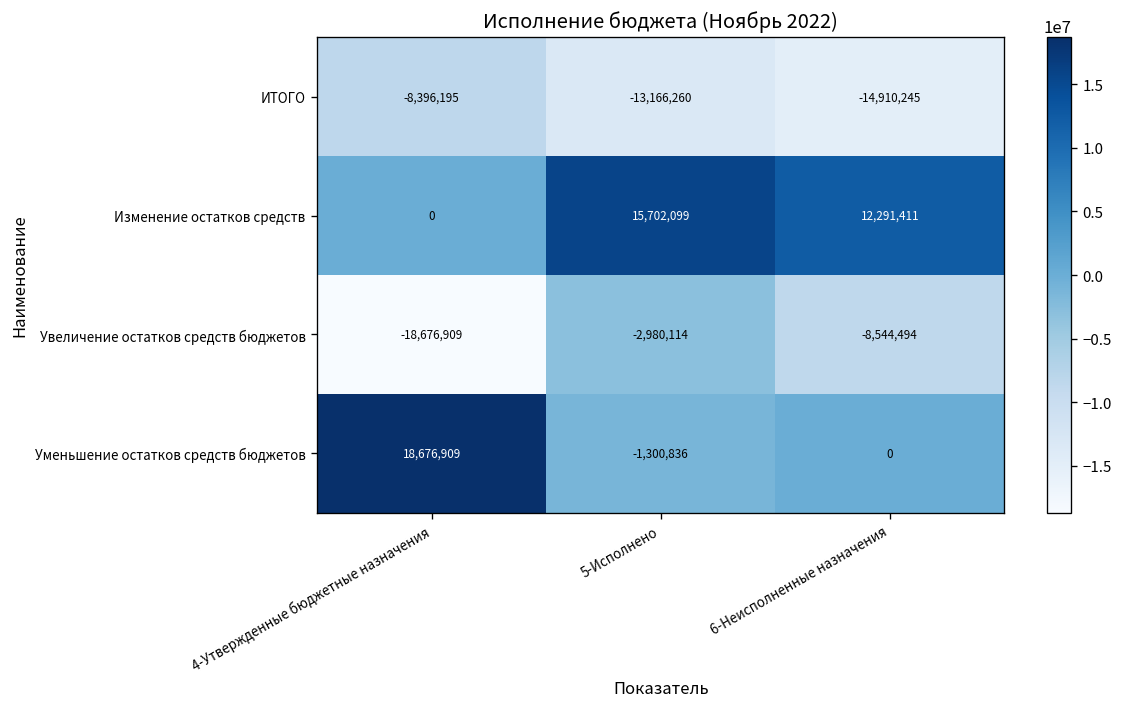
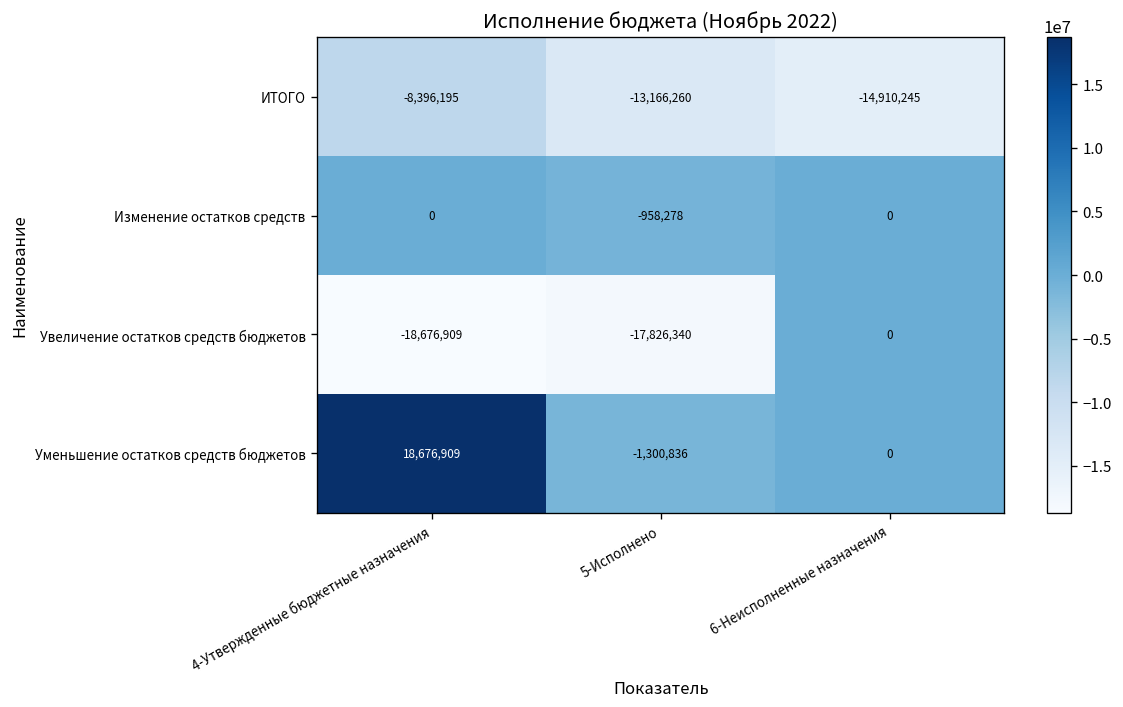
  {
    "ИТОГО": {
      "4-Утвержденные бюджетные назначения": "-8,396,195",
      "5-Исполнено": "-13,166,260",
      "6-Неисполненные назначения": "-14,910,245"
    },
    "Изменение остатков средств": {
      "4-Утвержденные бюджетные назначения": "0",
-     "5-Исполнено": "15,702,099",
-     "6-Неисполненные назначения": "12,291,411"
+     "5-Исполнено": "-958,278",
+     "6-Неисполненные назначения": "0"
    },
    "Увеличение остатков средств бюджетов": {
      "4-Утвержденные бюджетные назначения": "-18,676,909",
-     "5-Исполнено": "-2,980,114",
-     "6-Неисполненные назначения": "-8,544,494"
+     "5-Исполнено": "-17,826,340",
+     "6-Неисполненные назначения": "0"
    },
    "Уменьшение остатков средств бюджетов": {
      "4-Утвержденные бюджетные назначения": "18,676,909",
      "5-Исполнено": "-1,300,836",
      "6-Неисполненные назначения": "0"
    }
  }
